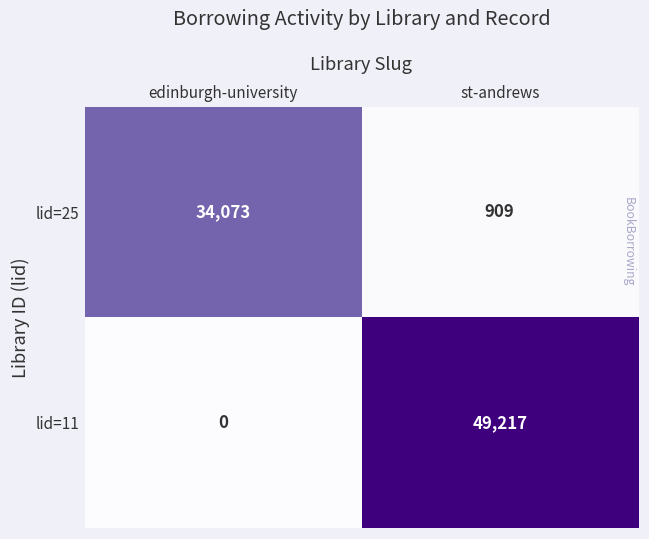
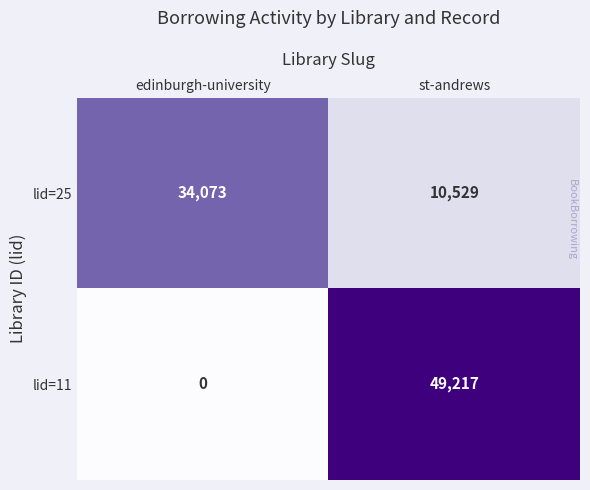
  {
    "lid=25": {
      "edinburgh-university": "34,073",
-     "st-andrews": "909"
+     "st-andrews": "10,529"
    },
    "lid=11": {
      "edinburgh-university": "0",
      "st-andrews": "49,217"
    }
  }
